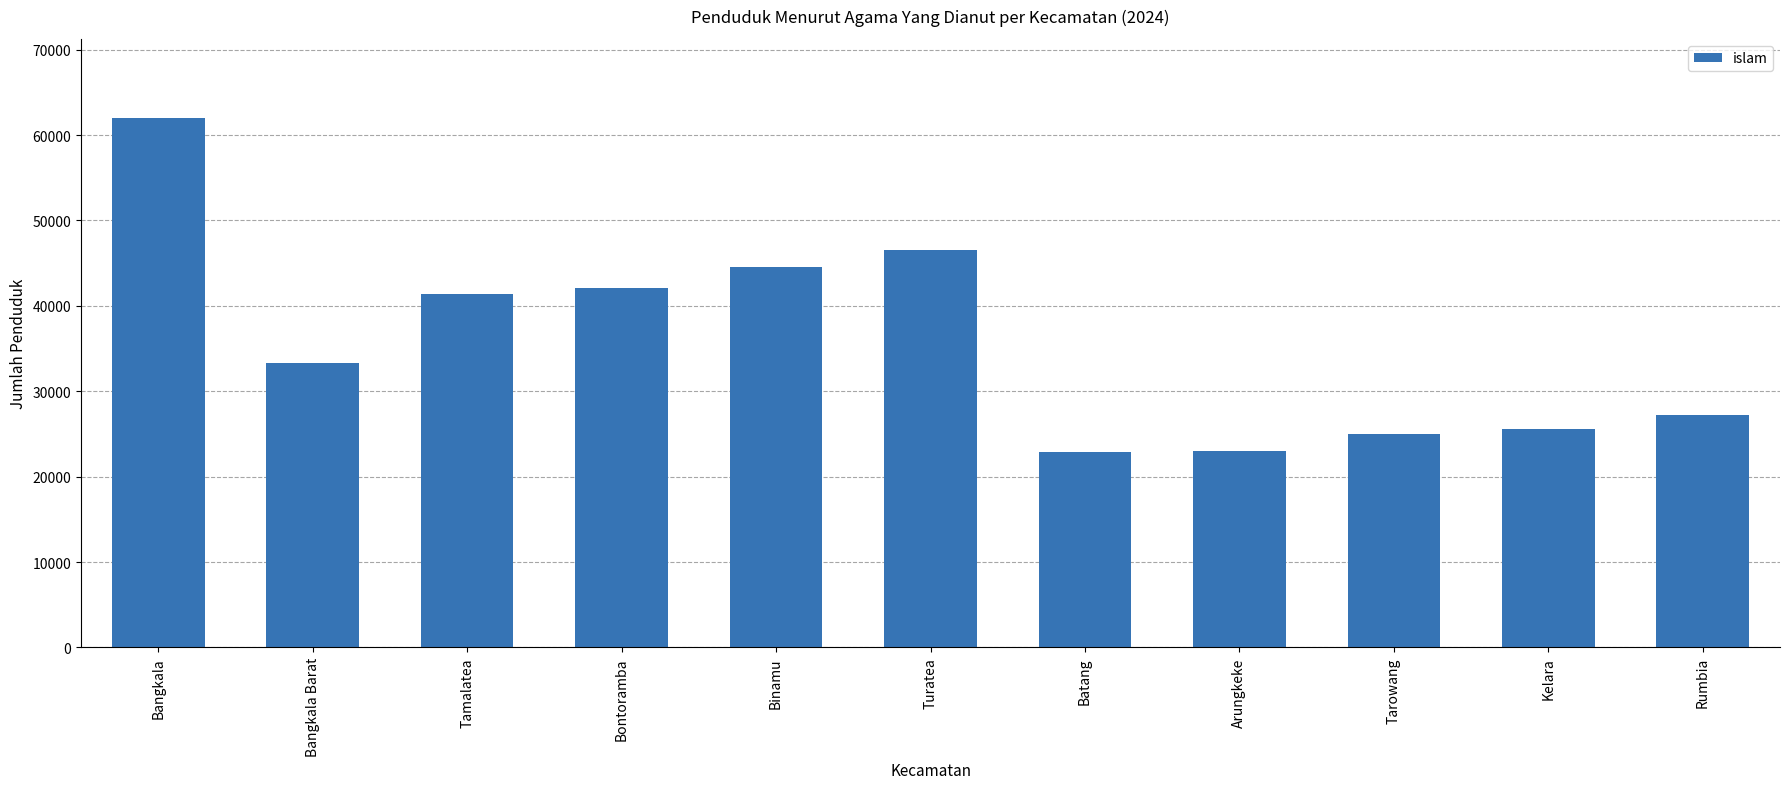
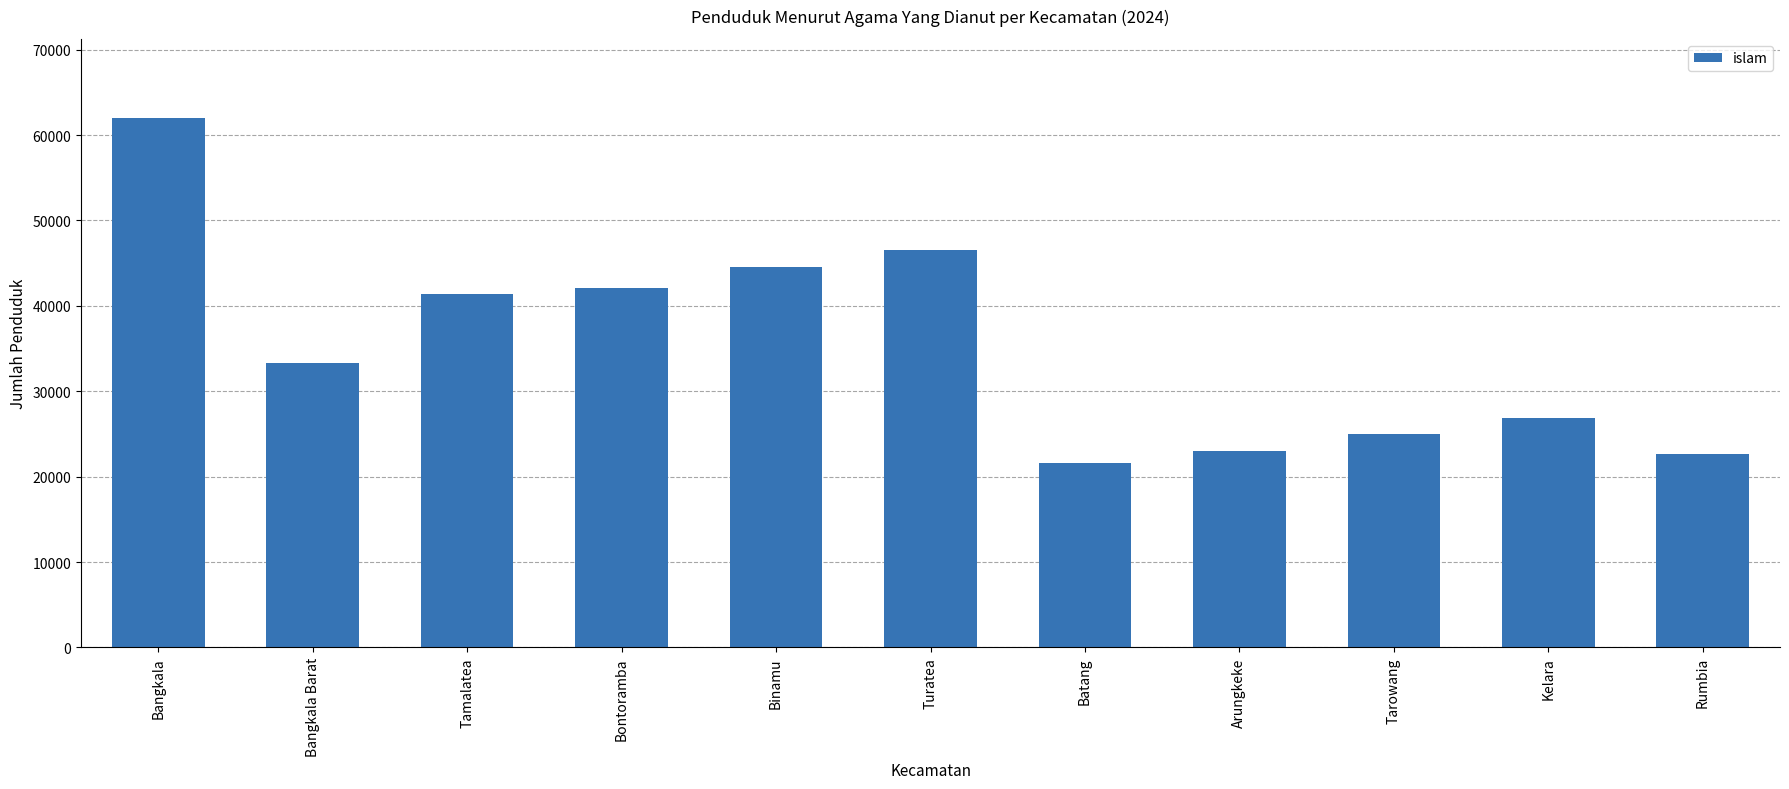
  {
    "Bangkala": 62000,
    "Bangkala Barat": 33000,
    "Tamalatea": 41000,
    "Bontoramba": 42000,
    "Binamu": 45000,
    "Turatea": 47000,
-   "Batang": 23000,
+   "Batang": 22000,
    "Arungkeke": 23000,
    "Tarowang": 25000,
-   "Kelara": 26000,
-   "Rumbia": 27000
+   "Kelara": 27000,
+   "Rumbia": 23000
  }
